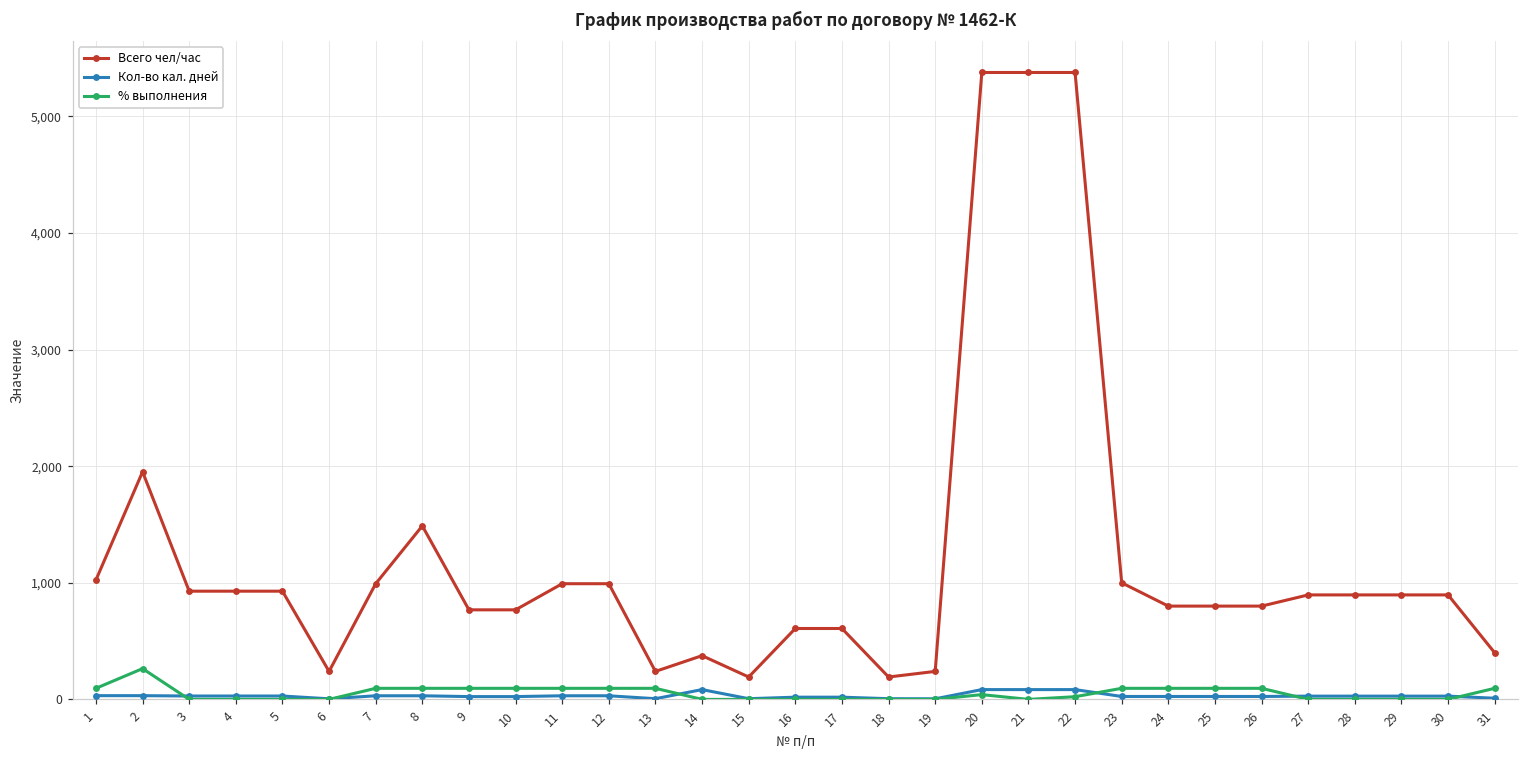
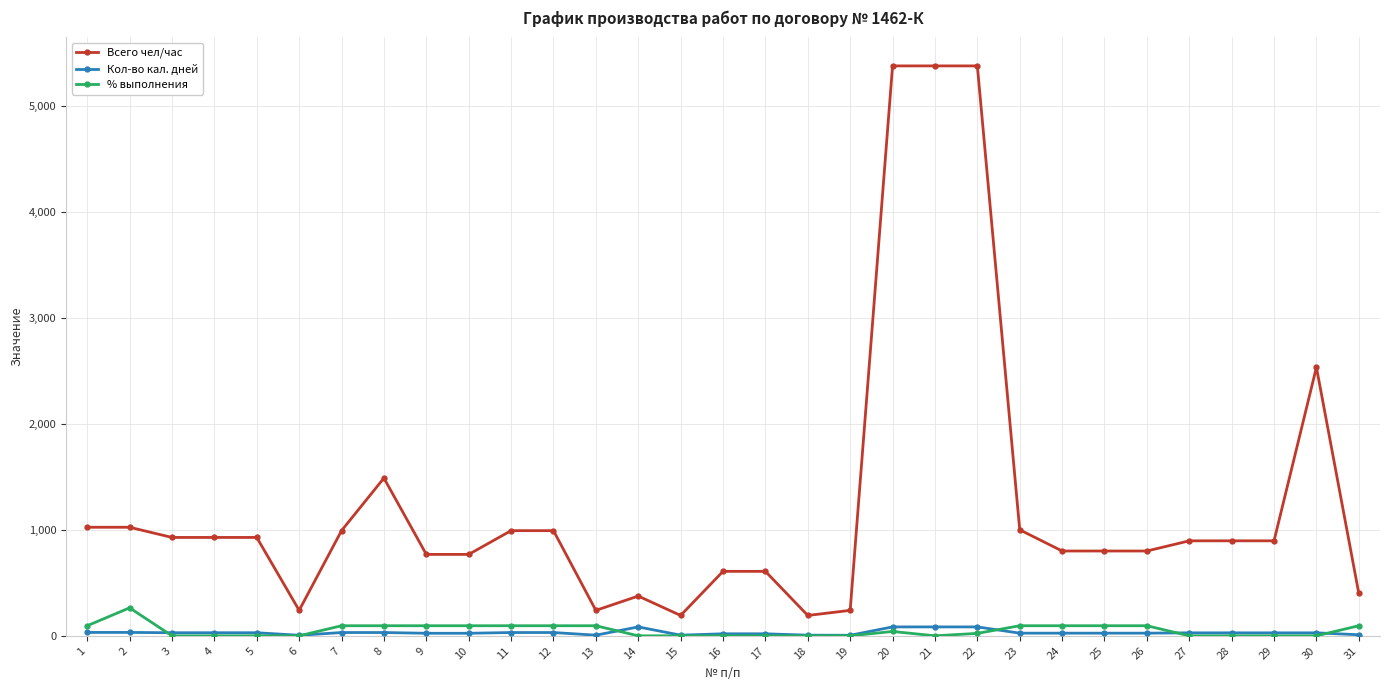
  {
    "Всего чел/час": {
      "1": "1,020",
-     "2": "1,950",
+     "2": "1,020",
      "3": "930",
      "4": "930",
      "5": "930",
      "6": "240",
      "7": "990",
      "8": "1,490",
      "9": "770",
      "10": "770",
      "11": "990",
      "12": "990",
      "13": "240",
      "14": "380",
      "15": "190",
      "16": "610",
      "17": "610",
      "18": "190",
      "19": "240",
      "20": "5,380",
      "21": "5,380",
      "22": "5,380",
      "23": "1,000",
      "24": "800",
      "25": "800",
      "26": "800",
      "27": "900",
      "28": "900",
      "29": "900",
-     "30": "900",
+     "30": "2,530",
      "31": "400"
    },
    "Кол-во кал. дней": {
      "1": "30",
      "2": "30",
      "3": "30",
      "4": "30",
      "5": "30",
      "7": "30",
      "8": "30",
      "9": "20",
      "10": "20",
      "11": "30",
      "12": "30",
      "13": "10",
      "14": "80",
      "20": "80",
      "21": "80",
      "22": "80",
      "23": "30",
      "24": "30",
      "25": "30",
      "26": "30",
      "27": "30",
      "28": "30",
      "29": "30",
      "30": "30",
      "31": "10"
    },
    "% выполнения": {
      "1": "100",
      "2": "260",
      "3": "0",
      "4": "0",
      "5": "0",
      "7": "100",
      "8": "100",
      "9": "100",
      "10": "100",
      "11": "100",
      "12": "100",
      "13": "100",
      "14": "0",
      "20": "40",
      "21": "0",
      "22": "20",
      "23": "100",
      "24": "100",
      "25": "100",
      "26": "100",
      "27": "0",
      "28": "0",
      "29": "0",
      "30": "0",
      "31": "100"
    }
  }
